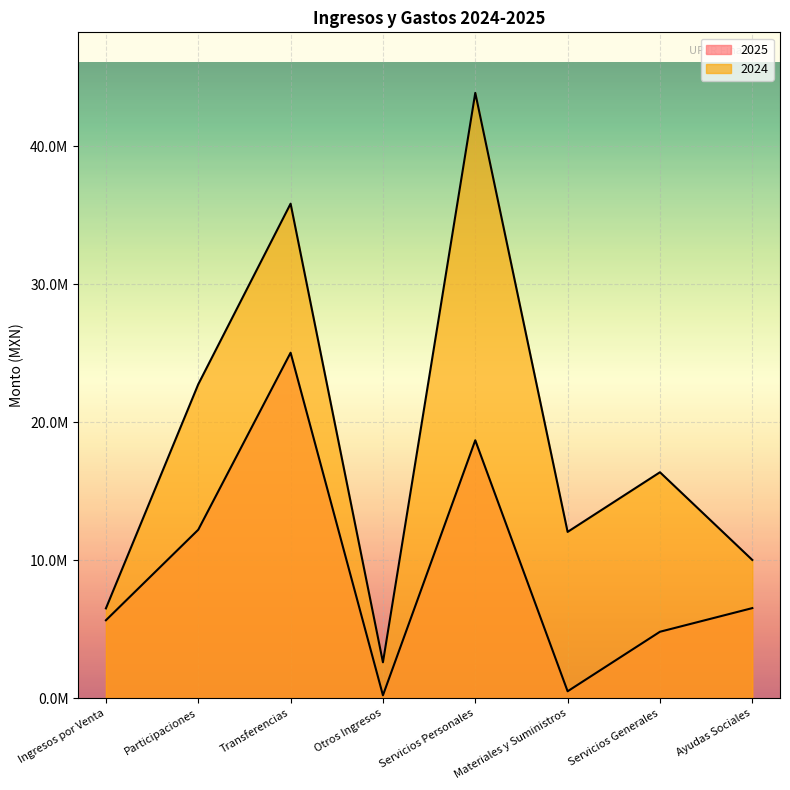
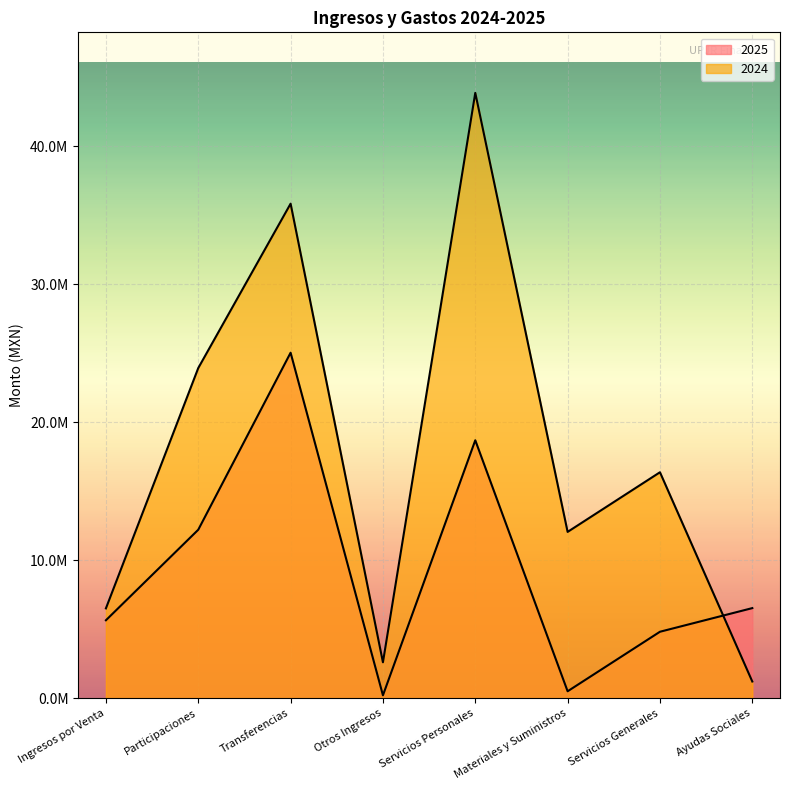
  {
    "2025": {
      "Ingresos por Venta": 5600000,
      "Participaciones": 12200000,
      "Transferencias": 25000000,
      "Otros Ingresos": 200000,
      "Servicios Personales": 18700000,
      "Materiales y Suministros": 500000,
      "Servicios Generales": 4800000,
      "Ayudas Sociales": 6500000
    },
    "2024": {
      "Ingresos por Venta": 6500000,
-     "Participaciones": 22700000,
+     "Participaciones": 23900000,
      "Transferencias": 35800000,
      "Otros Ingresos": 2600000,
      "Servicios Personales": 43900000,
      "Materiales y Suministros": 12000000,
      "Servicios Generales": 16400000,
-     "Ayudas Sociales": 10000000
+     "Ayudas Sociales": 1200000
    }
  }
